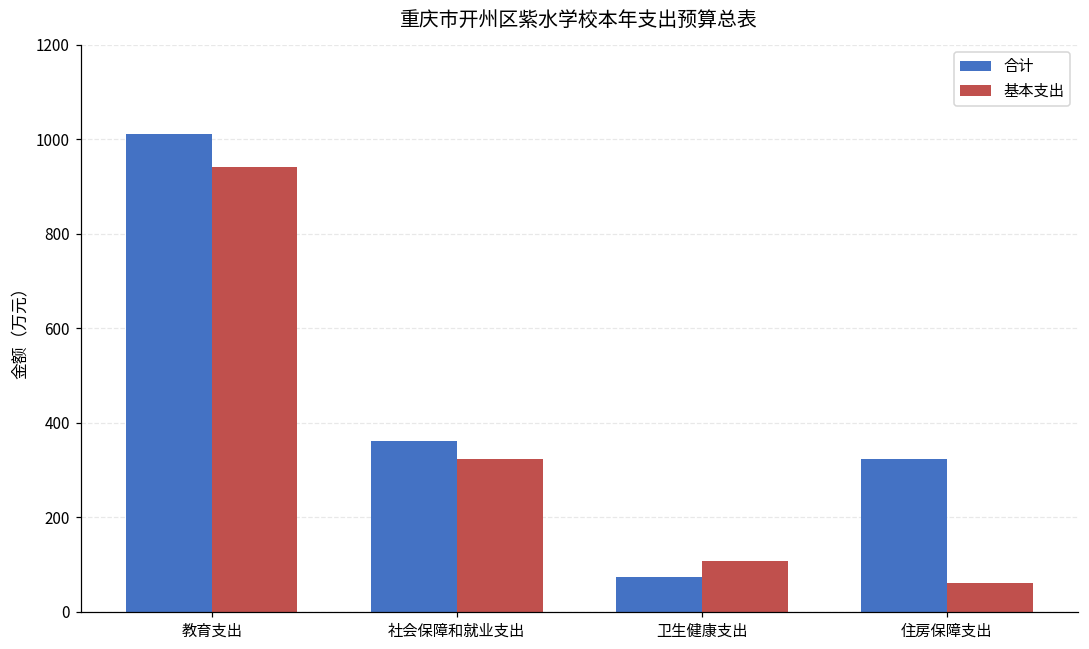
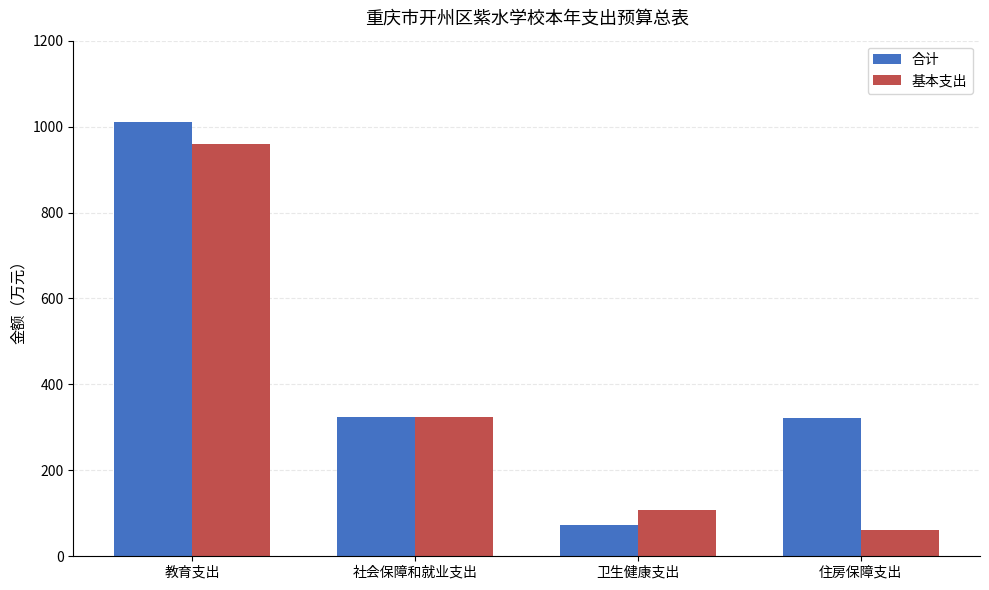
  {
    "合计": {
      "教育支出": 1010,
-     "社会保障和就业支出": 360,
+     "社会保障和就业支出": 320,
      "卫生健康支出": 70,
      "住房保障支出": 320
    },
    "基本支出": {
-     "教育支出": 940,
+     "教育支出": 960,
      "社会保障和就业支出": 320,
      "卫生健康支出": 110,
      "住房保障支出": 60
    }
  }
